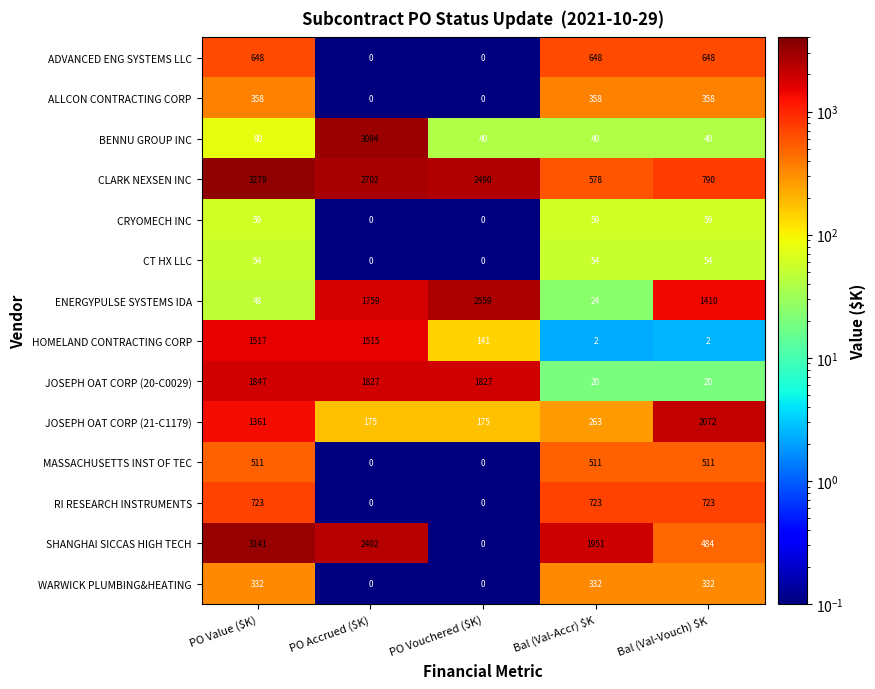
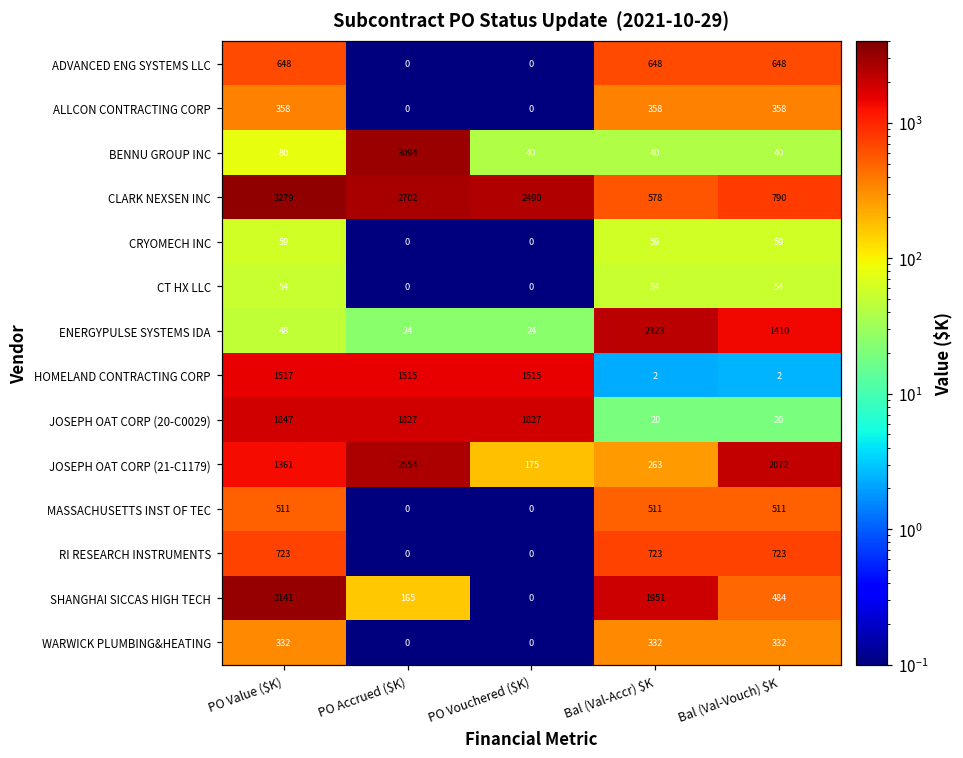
  {
    "ADVANCED ENG SYSTEMS LLC": {
      "PO Value ($K)": 648,
      "PO Accrued ($K)": 0,
      "PO Vouchered ($K)": 0,
      "Bal (Val-Accr) $K": 648,
      "Bal (Val-Vouch) $K": 648
    },
    "ALLCON CONTRACTING CORP": {
      "PO Value ($K)": 358,
      "PO Accrued ($K)": 0,
      "PO Vouchered ($K)": 0,
      "Bal (Val-Accr) $K": 358,
      "Bal (Val-Vouch) $K": 358
    },
    "BENNU GROUP INC": {
      "PO Value ($K)": 80,
      "PO Accrued ($K)": 3094,
      "PO Vouchered ($K)": 40,
      "Bal (Val-Accr) $K": 40,
      "Bal (Val-Vouch) $K": 40
    },
    "CLARK NEXSEN INC": {
      "PO Value ($K)": 3279,
      "PO Accrued ($K)": 2702,
      "PO Vouchered ($K)": 2490,
      "Bal (Val-Accr) $K": 578,
      "Bal (Val-Vouch) $K": 790
    },
    "CRYOMECH INC": {
      "PO Value ($K)": 59,
      "PO Accrued ($K)": 0,
      "PO Vouchered ($K)": 0,
      "Bal (Val-Accr) $K": 59,
      "Bal (Val-Vouch) $K": 59
    },
    "CT HX LLC": {
      "PO Value ($K)": 54,
      "PO Accrued ($K)": 0,
      "PO Vouchered ($K)": 0,
      "Bal (Val-Accr) $K": 54,
      "Bal (Val-Vouch) $K": 54
    },
    "ENERGYPULSE SYSTEMS IDA": {
      "PO Value ($K)": 48,
-     "PO Accrued ($K)": 1759,
-     "PO Vouchered ($K)": 2559,
-     "Bal (Val-Accr) $K": 24,
+     "PO Accrued ($K)": 24,
+     "PO Vouchered ($K)": 24,
+     "Bal (Val-Accr) $K": 2323,
      "Bal (Val-Vouch) $K": 1410
    },
    "HOMELAND CONTRACTING CORP": {
      "PO Value ($K)": 1517,
      "PO Accrued ($K)": 1515,
-     "PO Vouchered ($K)": 141,
+     "PO Vouchered ($K)": 1515,
      "Bal (Val-Accr) $K": 2,
      "Bal (Val-Vouch) $K": 2
    },
    "JOSEPH OAT CORP (20-C0029)": {
      "PO Value ($K)": 1847,
      "PO Accrued ($K)": 1827,
      "PO Vouchered ($K)": 1827,
      "Bal (Val-Accr) $K": 20,
      "Bal (Val-Vouch) $K": 20
    },
    "JOSEPH OAT CORP (21-C1179)": {
      "PO Value ($K)": 1361,
-     "PO Accrued ($K)": 175,
+     "PO Accrued ($K)": 2554,
      "PO Vouchered ($K)": 175,
      "Bal (Val-Accr) $K": 263,
      "Bal (Val-Vouch) $K": 2072
    },
    "MASSACHUSETTS INST OF TEC": {
      "PO Value ($K)": 511,
      "PO Accrued ($K)": 0,
      "PO Vouchered ($K)": 0,
      "Bal (Val-Accr) $K": 511,
      "Bal (Val-Vouch) $K": 511
    },
    "RI RESEARCH INSTRUMENTS": {
      "PO Value ($K)": 723,
      "PO Accrued ($K)": 0,
      "PO Vouchered ($K)": 0,
      "Bal (Val-Accr) $K": 723,
      "Bal (Val-Vouch) $K": 723
    },
    "SHANGHAI SICCAS HIGH TECH": {
      "PO Value ($K)": 3141,
-     "PO Accrued ($K)": 2402,
+     "PO Accrued ($K)": 165,
      "PO Vouchered ($K)": 0,
      "Bal (Val-Accr) $K": 1951,
      "Bal (Val-Vouch) $K": 484
    },
    "WARWICK PLUMBING&HEATING": {
      "PO Value ($K)": 332,
      "PO Accrued ($K)": 0,
      "PO Vouchered ($K)": 0,
      "Bal (Val-Accr) $K": 332,
      "Bal (Val-Vouch) $K": 332
    }
  }
